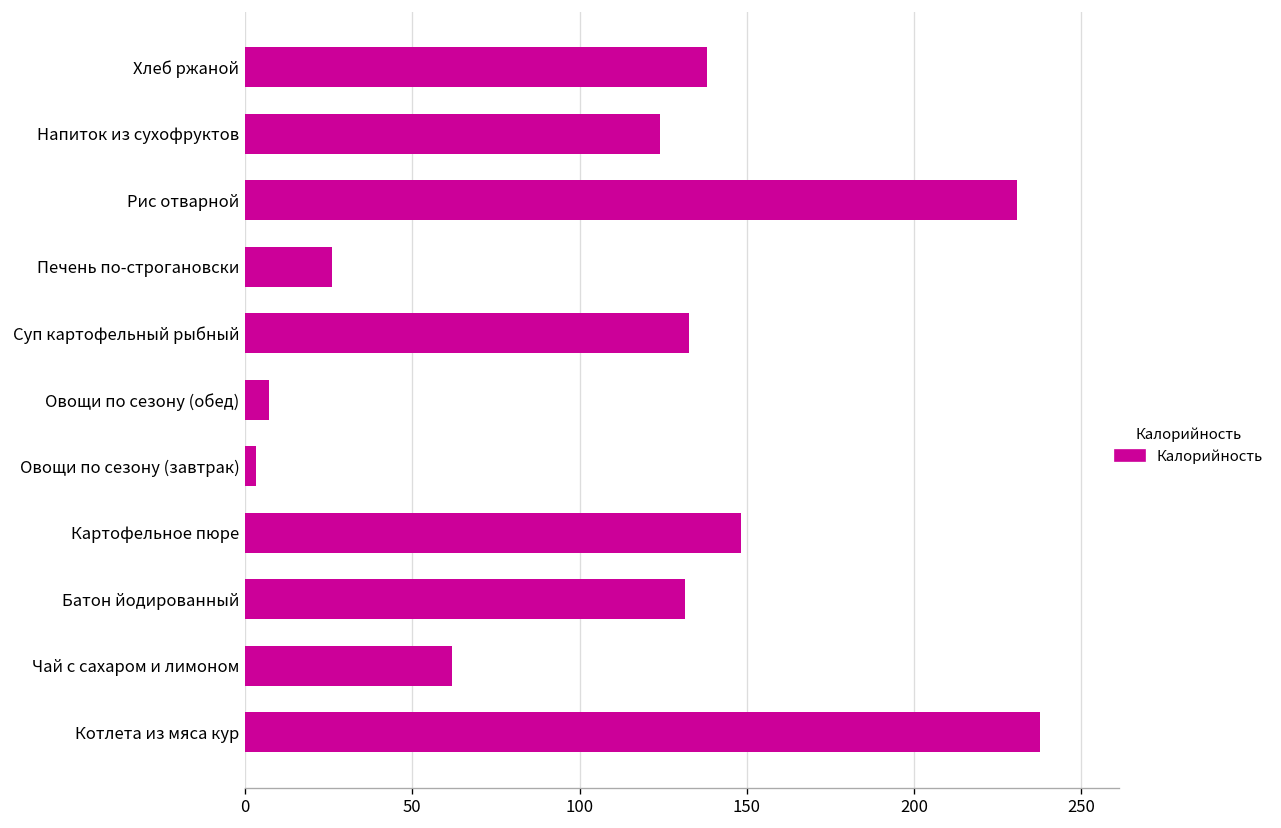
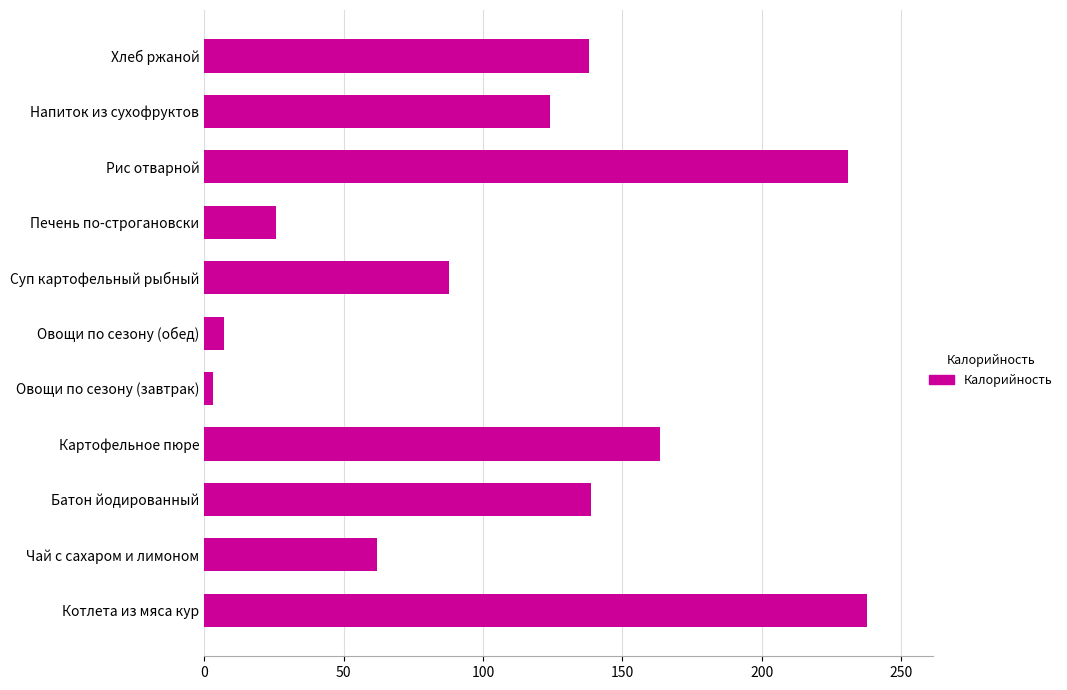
  {
    "Хлеб ржаной": 138,
    "Напиток из сухофруктов": 124,
    "Рис отварной": 231,
    "Печень по-строгановски": 26,
-   "Суп картофельный рыбный": 133,
+   "Суп картофельный рыбный": 88,
    "Овощи по сезону (обед)": 7,
    "Овощи по сезону (завтрак)": 3,
-   "Картофельное пюре": 148,
-   "Батон йодированный": 132,
+   "Картофельное пюре": 164,
+   "Батон йодированный": 139,
    "Чай с сахаром и лимоном": 62,
    "Котлета из мяса кур": 238
  }
